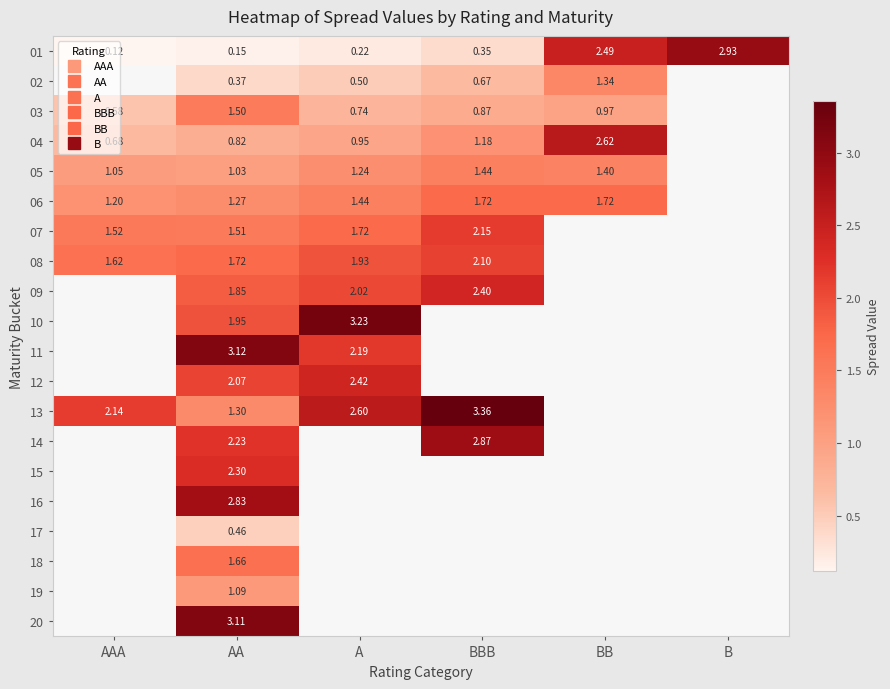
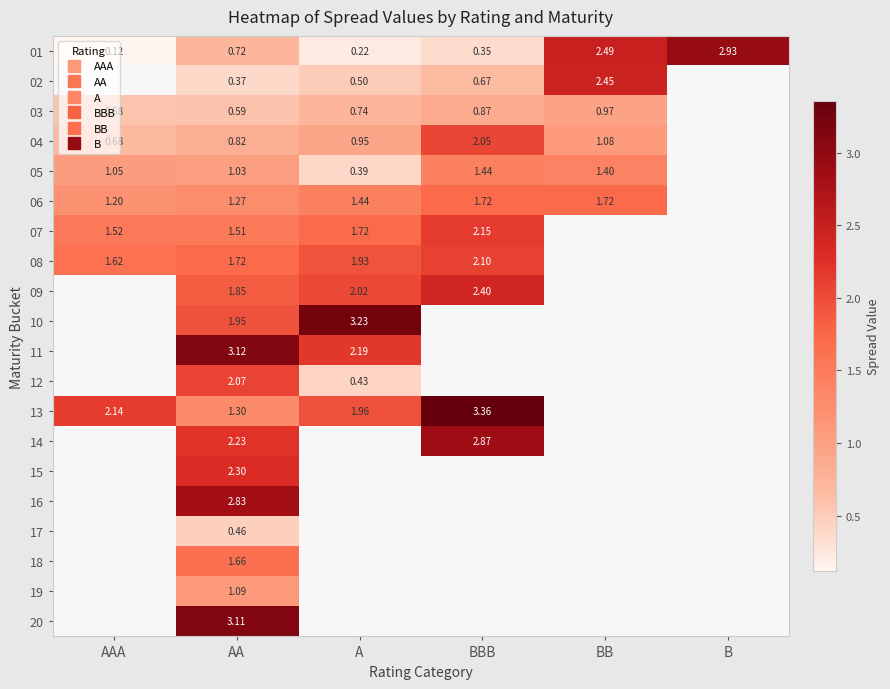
  {
    "01": {
-     "AA": 0.15,
+     "AA": 0.72,
      "A": 0.22,
      "BBB": 0.35,
      "BB": 2.49,
      "B": 2.93
    },
    "02": {
      "AA": 0.37,
      "A": 0.50,
      "BBB": 0.67,
-     "BB": 1.34
+     "BB": 2.45
    },
    "03": {
-     "AA": 1.50,
+     "AA": 0.59,
      "A": 0.74,
      "BBB": 0.87,
      "BB": 0.97
    },
    "04": {
      "AA": 0.82,
      "A": 0.95,
-     "BBB": 1.18,
-     "BB": 2.62
+     "BBB": 2.05,
+     "BB": 1.08
    },
    "05": {
      "AAA": 1.05,
      "AA": 1.03,
-     "A": 1.24,
+     "A": 0.39,
      "BBB": 1.44,
      "BB": 1.40
    },
    "06": {
      "AAA": 1.20,
      "AA": 1.27,
      "A": 1.44,
      "BBB": 1.72,
      "BB": 1.72
    },
    "07": {
      "AAA": 1.52,
      "AA": 1.51,
      "A": 1.72,
      "BBB": 2.15
    },
    "08": {
      "AAA": 1.62,
      "AA": 1.72,
      "A": 1.93,
      "BBB": 2.10
    },
    "09": {
      "AA": 1.85,
      "A": 2.02,
      "BBB": 2.40
    },
    "10": {
      "AA": 1.95,
      "A": 3.23
    },
    "11": {
      "AA": 3.12,
      "A": 2.19
    },
    "12": {
      "AA": 2.07,
-     "A": 2.42
+     "A": 0.43
    },
    "13": {
      "AAA": 2.14,
      "AA": 1.30,
-     "A": 2.60,
+     "A": 1.96,
      "BBB": 3.36
    },
    "14": {
      "AA": 2.23,
      "BBB": 2.87
    },
    "15": {
      "AA": 2.30
    },
    "16": {
      "AA": 2.83
    },
    "17": {
      "AA": 0.46
    },
    "18": {
      "AA": 1.66
    },
    "19": {
      "AA": 1.09
    },
    "20": {
      "AA": 3.11
    }
  }
